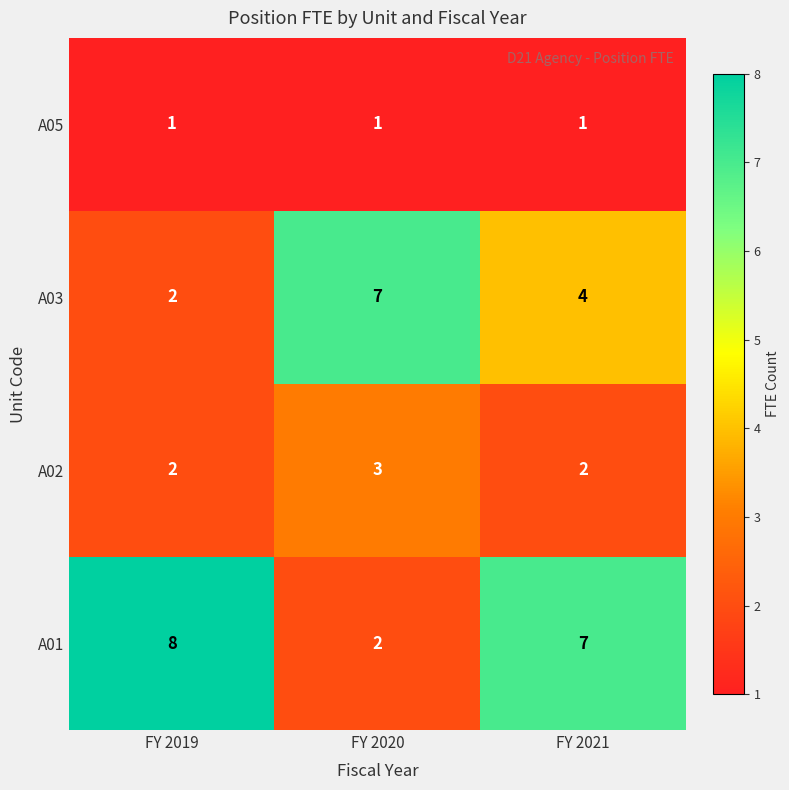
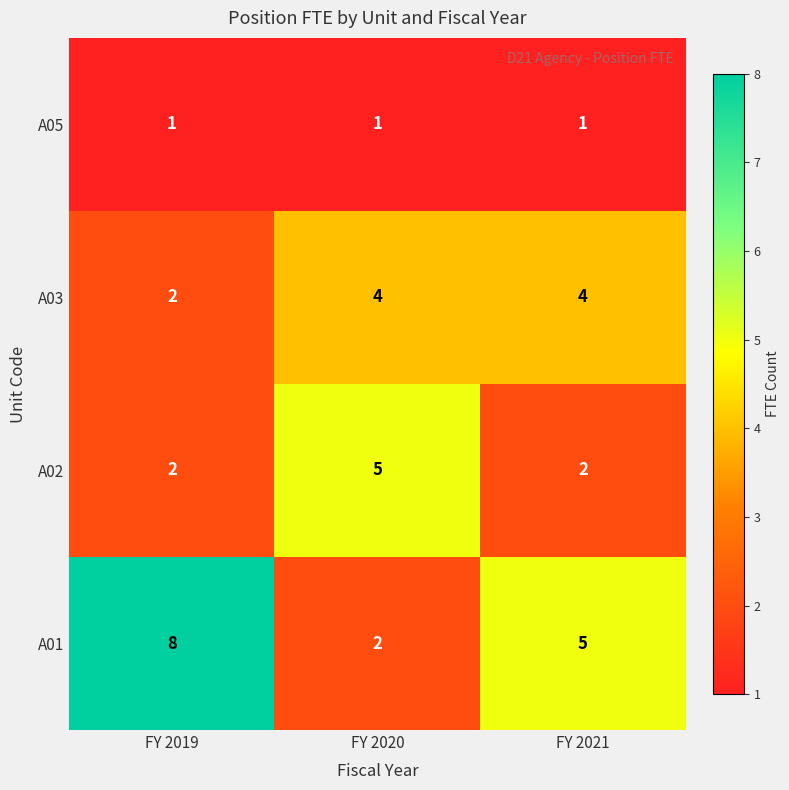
  {
    "A05": {
      "FY 2019": 1,
      "FY 2020": 1
    },
    "A03": {
      "FY 2019": 2,
-     "FY 2020": 7,
+     "FY 2020": 4,
      "FY 2021": 4
    },
    "A02": {
      "FY 2019": 2,
-     "FY 2020": 3,
+     "FY 2020": 5,
      "FY 2021": 2
    },
    "A01": {
      "FY 2019": 8,
      "FY 2020": 2,
-     "FY 2021": 7
+     "FY 2021": 5
    }
  }
